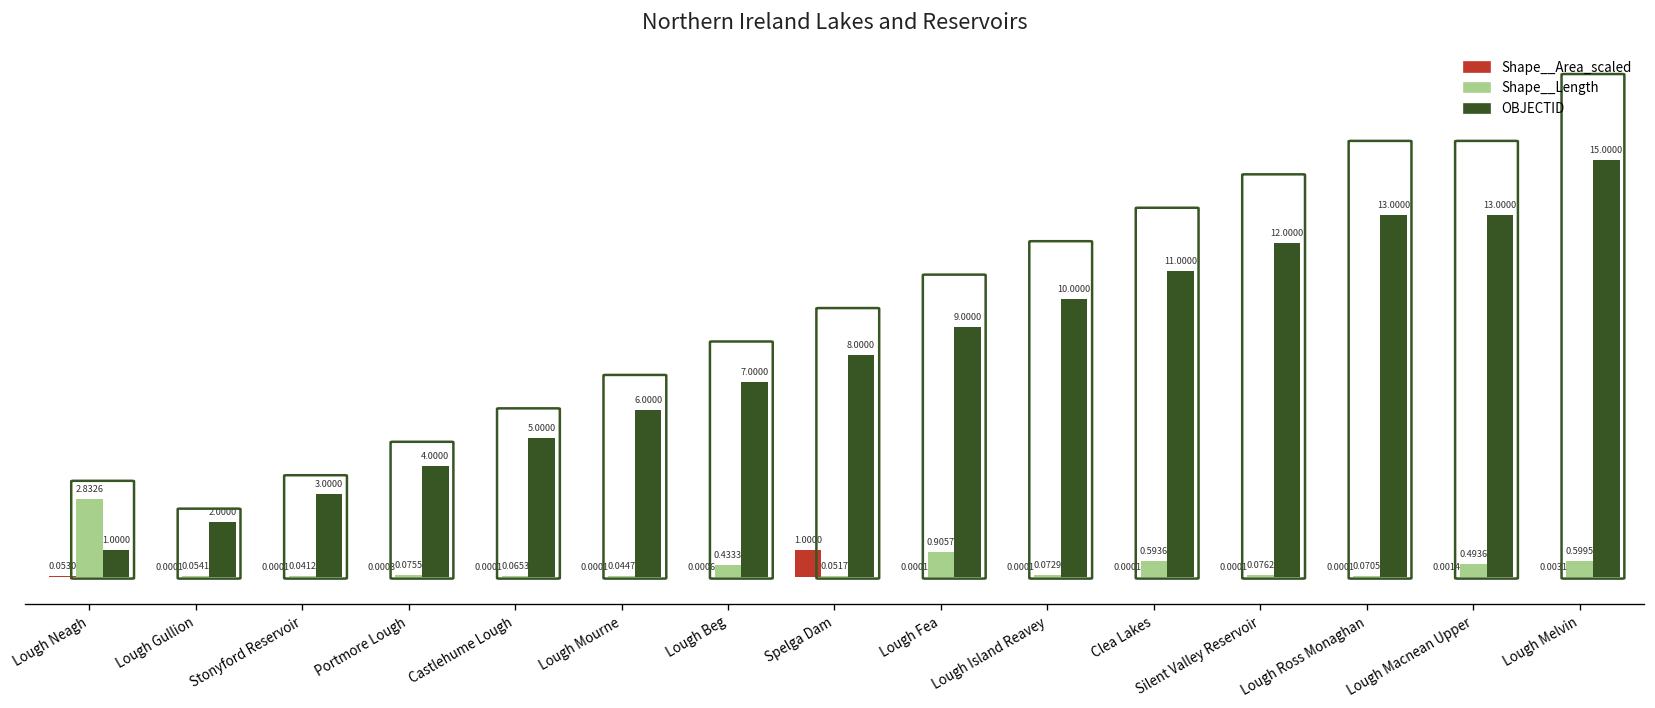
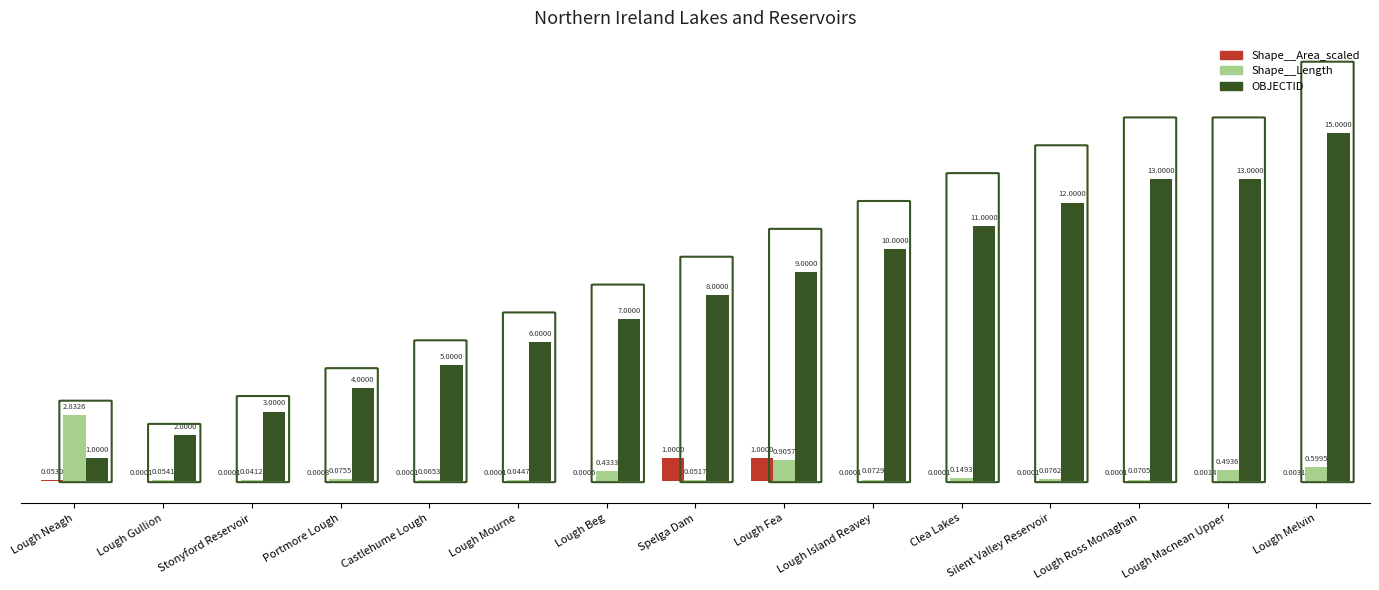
  {
    "Shape__Area_scaled": {
      "Lough Neagh": 0.0530,
      "Lough Gullion": 0.0001,
      "Stonyford Reservoir": 0.0001,
      "Portmore Lough": 0.0003,
      "Castlehume Lough": 0.0001,
      "Lough Mourne": 0.0001,
      "Lough Beg": 0.0006,
      "Spelga Dam": 1.0000,
-     "Lough Fea": 0.0001,
+     "Lough Fea": 1.0000,
      "Lough Island Reavey": 0.0001,
      "Clea Lakes": 0.0001,
      "Silent Valley Reservoir": 0.0001,
      "Lough Ross Monaghan": 0.0001,
      "Lough Macnean Upper": 0.0014,
      "Lough Melvin": 0.0031
    },
    "Shape__Length": {
      "Lough Neagh": 2.8326,
      "Lough Gullion": 0.0541,
      "Stonyford Reservoir": 0.0412,
      "Portmore Lough": 0.0755,
      "Castlehume Lough": 0.0653,
      "Lough Mourne": 0.0447,
      "Lough Beg": 0.4333,
      "Spelga Dam": 0.0517,
      "Lough Fea": 0.9057,
      "Lough Island Reavey": 0.0729,
-     "Clea Lakes": 0.5936,
+     "Clea Lakes": 0.1493,
      "Silent Valley Reservoir": 0.0762,
      "Lough Ross Monaghan": 0.0705,
      "Lough Macnean Upper": 0.4936,
      "Lough Melvin": 0.5995
    },
    "OBJECTID": {
      "Lough Neagh": 1.0000,
      "Lough Gullion": 2.0000,
      "Stonyford Reservoir": 3.0000,
      "Portmore Lough": 4.0000,
      "Castlehume Lough": 5.0000,
      "Lough Mourne": 6.0000,
      "Lough Beg": 7.0000,
      "Spelga Dam": 8.0000,
      "Lough Fea": 9.0000,
      "Lough Island Reavey": 10.0000,
      "Clea Lakes": 11.0000,
      "Silent Valley Reservoir": 12.0000,
      "Lough Ross Monaghan": 13.0000,
      "Lough Macnean Upper": 13.0000,
      "Lough Melvin": 15.0000
    }
  }
